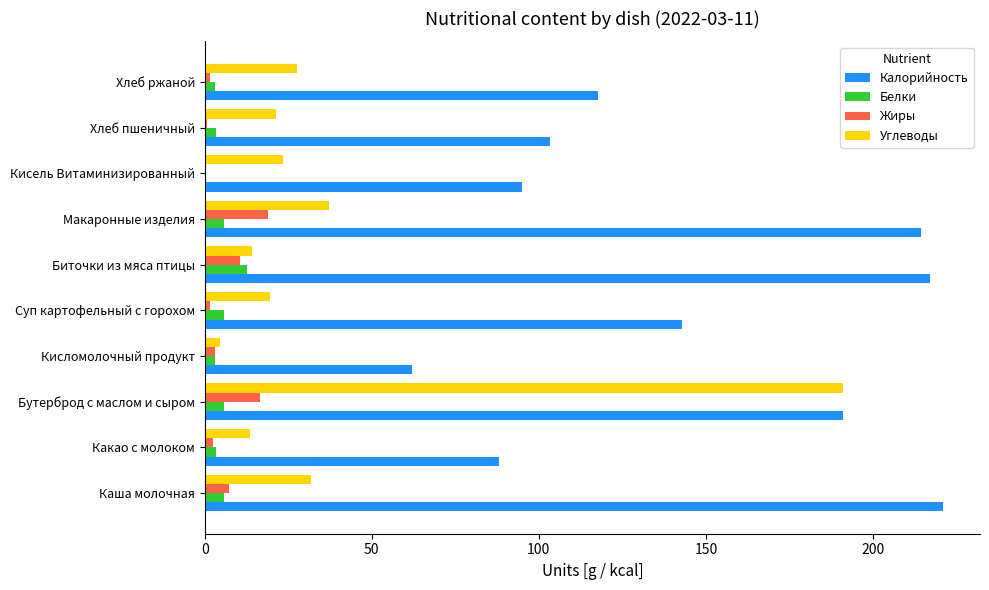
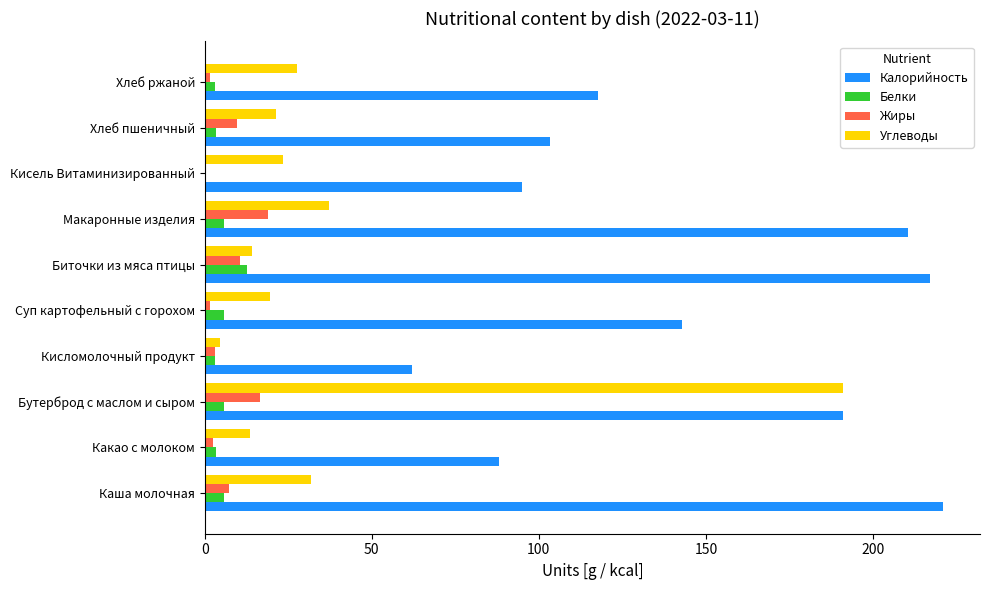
  {
    "Калорийность": {
      "Хлеб ржаной": 118,
      "Хлеб пшеничный": 103,
      "Кисель Витаминизированный": 95,
-     "Макаронные изделия": 214,
+     "Макаронные изделия": 211,
      "Биточки из мяса птицы": 217,
      "Суп картофельный с горохом": 143,
      "Кисломолочный продукт": 62,
      "Бутерброд с маслом и сыром": 191,
      "Какао с молоком": 88,
      "Каша молочная": 221
    },
    "Белки": {
      "Хлеб ржаной": 3,
      "Хлеб пшеничный": 3,
      "Кисель Витаминизированный": 0,
      "Макаронные изделия": 6,
      "Биточки из мяса птицы": 13,
      "Суп картофельный с горохом": 6,
      "Кисломолочный продукт": 3,
      "Бутерброд с маслом и сыром": 6,
      "Какао с молоком": 3,
      "Каша молочная": 6
    },
    "Жиры": {
      "Хлеб ржаной": 2,
-     "Хлеб пшеничный": 1,
+     "Хлеб пшеничный": 10,
      "Кисель Витаминизированный": 0,
      "Макаронные изделия": 19,
      "Биточки из мяса птицы": 10,
      "Суп картофельный с горохом": 2,
      "Кисломолочный продукт": 3,
      "Бутерброд с маслом и сыром": 17,
      "Какао с молоком": 3,
      "Каша молочная": 7
    },
    "Углеводы": {
      "Хлеб ржаной": 28,
      "Хлеб пшеничный": 21,
      "Кисель Витаминизированный": 24,
      "Макаронные изделия": 37,
      "Биточки из мяса птицы": 14,
      "Суп картофельный с горохом": 19,
      "Кисломолочный продукт": 5,
      "Бутерброд с маслом и сыром": 191,
      "Какао с молоком": 14,
      "Каша молочная": 32
    }
  }
